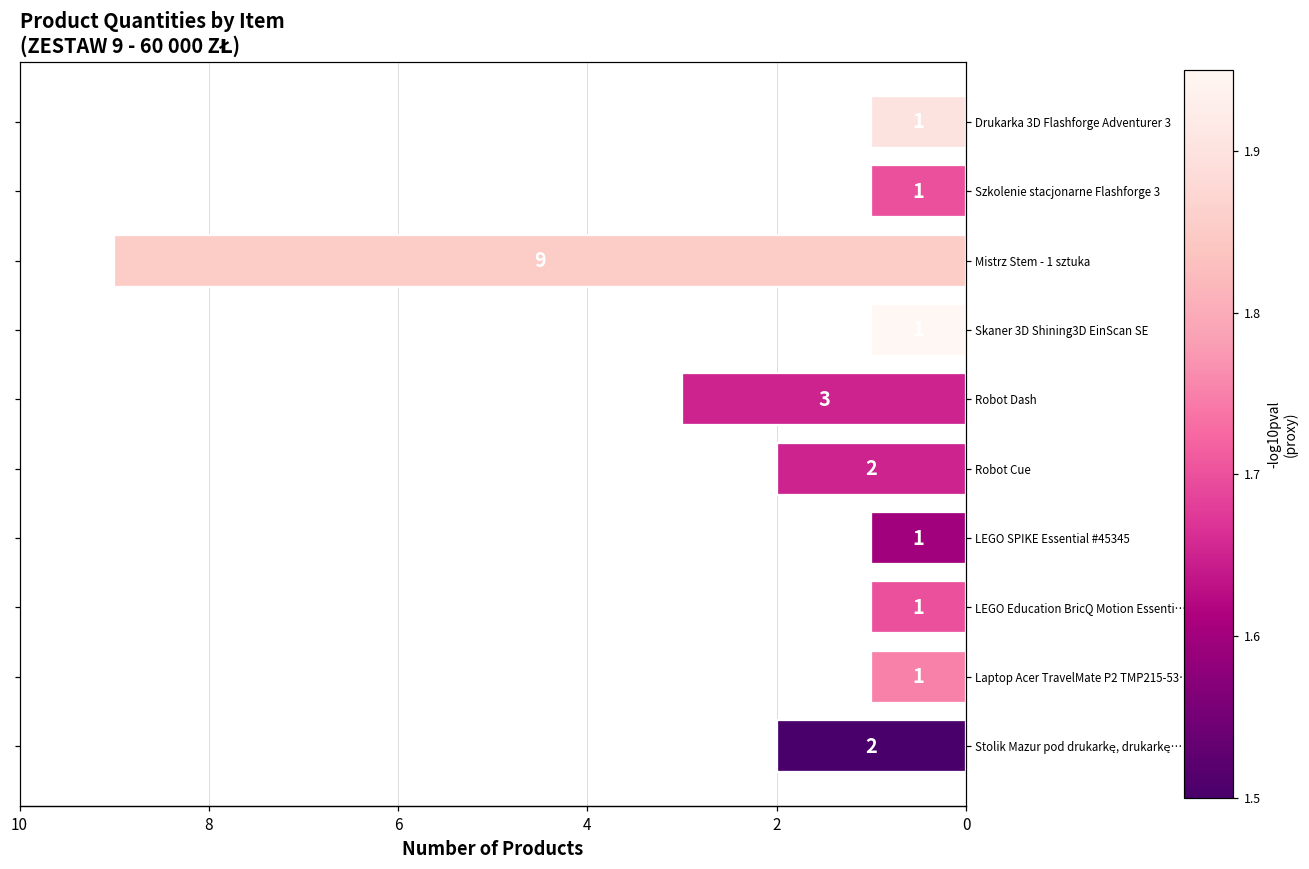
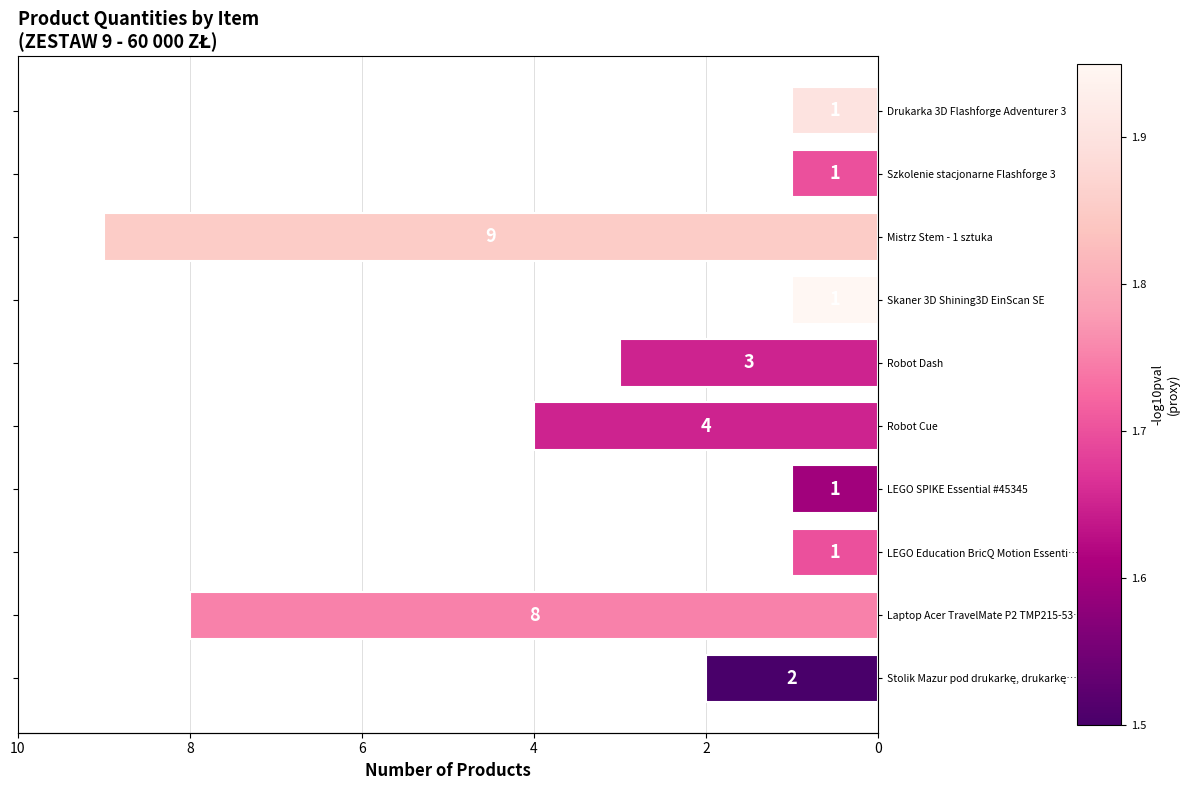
  {
    "Szkolenie stacjonarne Flashforge 3": 1,
    "Mistrz Stem - 1 sztuka": 9,
    "Robot Dash": 3,
-   "Robot Cue": 2,
+   "Robot Cue": 4,
    "LEGO SPIKE Essential #45345": 1,
    "LEGO Education BricQ Motion Essenti…": 1,
-   "Laptop Acer TravelMate P2 TMP215-53…": 1,
+   "Laptop Acer TravelMate P2 TMP215-53…": 8,
    "Stolik Mazur pod drukarkę, drukarkę…": 2
  }
